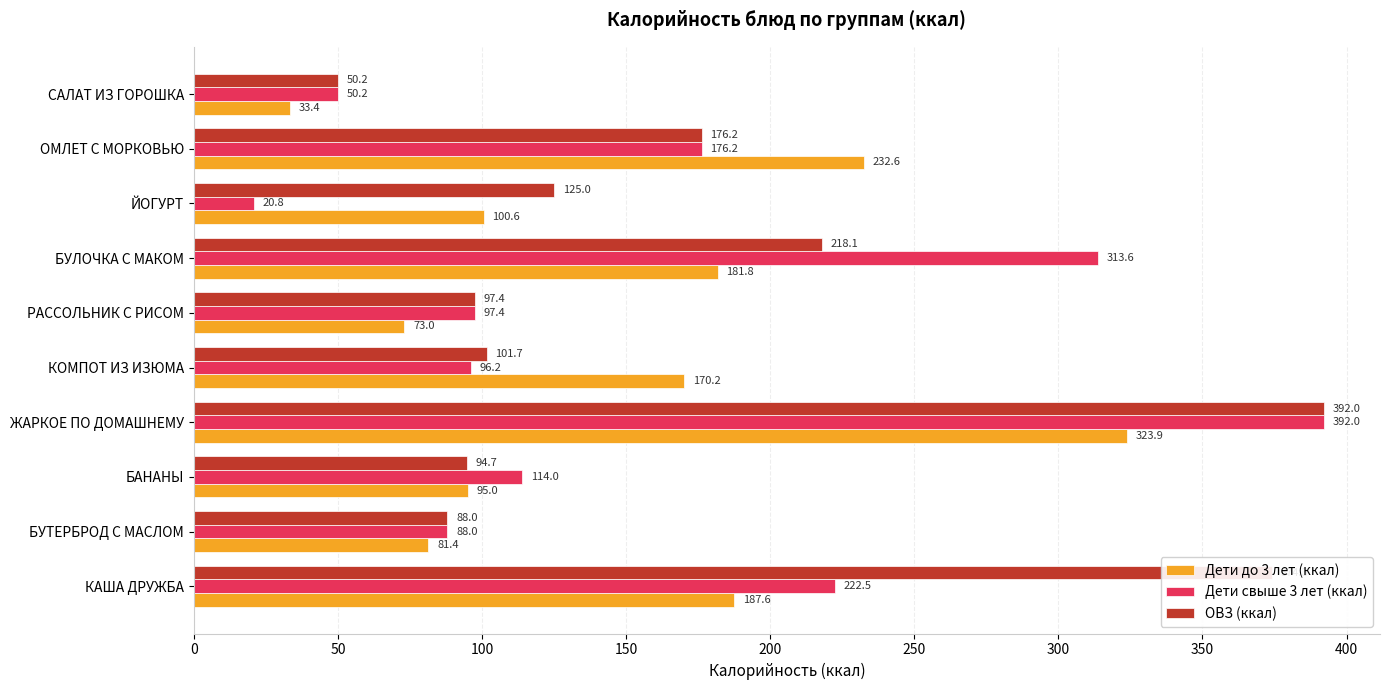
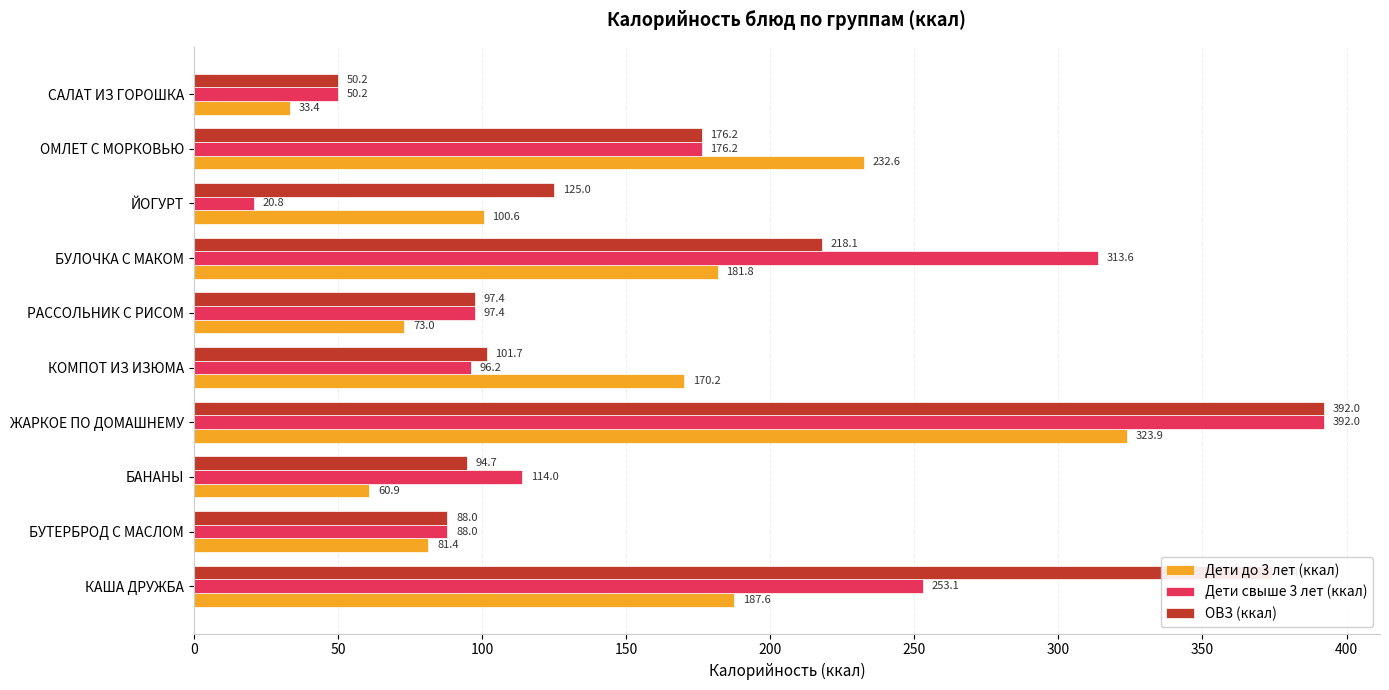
  {
    "Дети до 3 лет (ккал)": {
      "САЛАТ ИЗ ГОРОШКА": 33.4,
      "ОМЛЕТ С МОРКОВЬЮ": 232.6,
      "ЙОГУРТ": 100.6,
      "БУЛОЧКА С МАКОМ": 181.8,
      "РАССОЛЬНИК С РИСОМ": 73.0,
      "КОМПОТ ИЗ ИЗЮМА": 170.2,
      "ЖАРКОЕ ПО ДОМАШНЕМУ": 323.9,
-     "БАНАНЫ": 95.0,
+     "БАНАНЫ": 60.9,
      "БУТЕРБРОД С МАСЛОМ": 81.4,
      "КАША ДРУЖБА": 187.6
    },
    "Дети свыше 3 лет (ккал)": {
      "САЛАТ ИЗ ГОРОШКА": 50.2,
      "ОМЛЕТ С МОРКОВЬЮ": 176.2,
      "ЙОГУРТ": 20.8,
      "БУЛОЧКА С МАКОМ": 313.6,
      "РАССОЛЬНИК С РИСОМ": 97.4,
      "КОМПОТ ИЗ ИЗЮМА": 96.2,
      "ЖАРКОЕ ПО ДОМАШНЕМУ": 392.0,
      "БАНАНЫ": 114.0,
      "БУТЕРБРОД С МАСЛОМ": 88.0,
-     "КАША ДРУЖБА": 222.5
+     "КАША ДРУЖБА": 253.1
    },
    "ОВЗ (ккал)": {
      "САЛАТ ИЗ ГОРОШКА": 50.2,
      "ОМЛЕТ С МОРКОВЬЮ": 176.2,
      "ЙОГУРТ": 125.0,
      "БУЛОЧКА С МАКОМ": 218.1,
      "РАССОЛЬНИК С РИСОМ": 97.4,
      "КОМПОТ ИЗ ИЗЮМА": 101.7,
      "ЖАРКОЕ ПО ДОМАШНЕМУ": 392.0,
      "БАНАНЫ": 94.7,
      "БУТЕРБРОД С МАСЛОМ": 88.0
    }
  }
